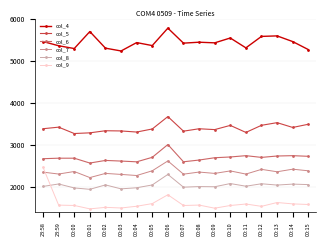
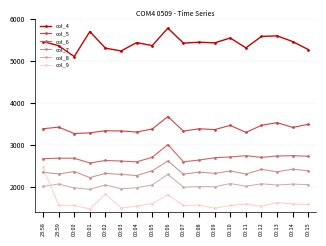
  {
    "col_4": {
      "23:58": 5500,
      "23:59": 5400,
-     "00:00": 5300,
+     "00:00": 5100,
      "00:01": 5700,
      "00:02": 5300,
      "00:03": 5200,
      "00:04": 5400,
      "00:05": 5400,
      "00:06": 5800,
      "00:07": 5400,
      "00:08": 5400,
      "00:09": 5400,
      "00:10": 5500,
      "00:11": 5300,
      "00:12": 5600,
      "00:13": 5600,
      "00:14": 5500,
      "00:15": 5300
    },
    "col_9": {
      "23:58": 2500,
      "23:59": 1600,
      "00:00": 1600,
      "00:01": 1500,
-     "00:02": 1500,
+     "00:02": 1800,
      "00:03": 1500,
      "00:04": 1500,
      "00:05": 1600,
      "00:06": 1800,
      "00:07": 1600,
      "00:08": 1600,
      "00:09": 1500,
      "00:10": 1600,
      "00:11": 1600,
      "00:12": 1500,
      "00:13": 1600,
      "00:14": 1600,
      "00:15": 1600
    }
  }
